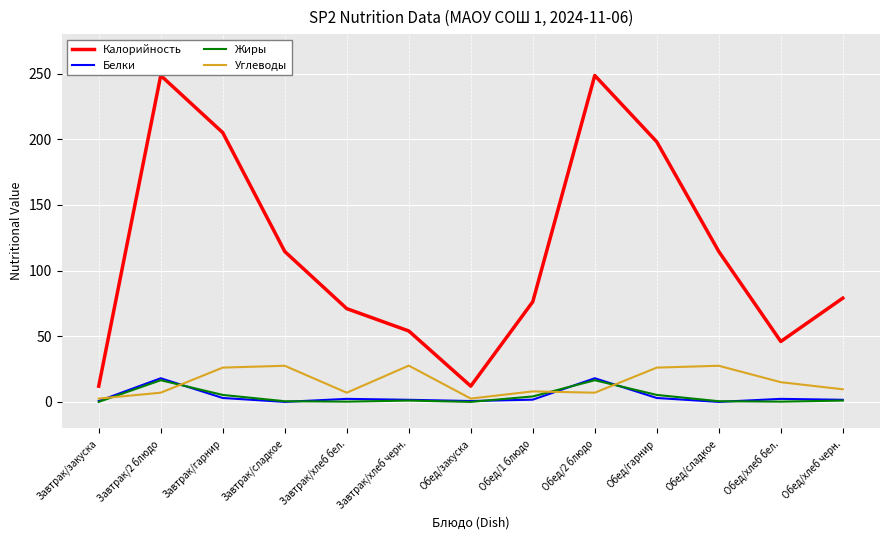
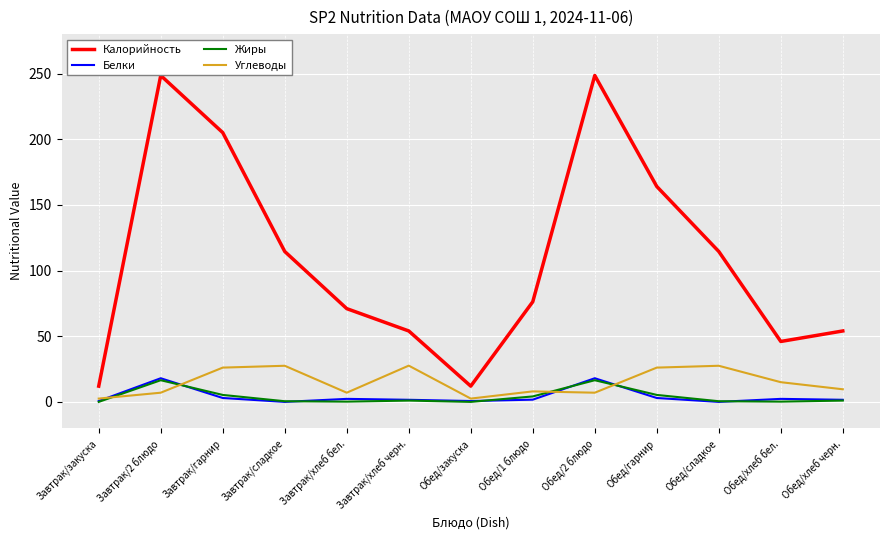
  {
    "Калорийность": {
      "Завтрак/закуска": 12,
      "Завтрак/2 блюдо": 249,
      "Завтрак/гарнир": 205,
      "Завтрак/сладкое": 115,
      "Завтрак/хлеб бел.": 71,
      "Завтрак/хлеб черн.": 54,
      "Обед/закуска": 12,
      "Обед/1 блюдо": 76,
      "Обед/2 блюдо": 249,
-     "Обед/гарнир": 198,
+     "Обед/гарнир": 164,
      "Обед/сладкое": 115,
      "Обед/хлеб бел.": 46,
-     "Обед/хлеб черн.": 79
+     "Обед/хлеб черн.": 54
    },
    "Белки": {
      "Завтрак/гарнир": 3,
      "Завтрак/хлеб бел.": 2,
      "Обед/1 блюдо": 2,
      "Обед/гарнир": 3,
      "Обед/хлеб бел.": 2
    },
    "Жиры": {
      "Завтрак/гарнир": 5,
      "Завтрак/хлеб бел.": 0,
      "Обед/1 блюдо": 4,
      "Обед/гарнир": 5,
      "Обед/хлеб бел.": 0
    },
    "Углеводы": {
      "Завтрак/2 блюдо": 7,
      "Завтрак/гарнир": 26,
      "Завтрак/сладкое": 28,
      "Завтрак/хлеб бел.": 7,
      "Завтрак/хлеб черн.": 28,
      "Обед/1 блюдо": 8,
      "Обед/2 блюдо": 7,
      "Обед/гарнир": 26,
      "Обед/сладкое": 28,
      "Обед/хлеб бел.": 15,
      "Обед/хлеб черн.": 10
    }
  }
